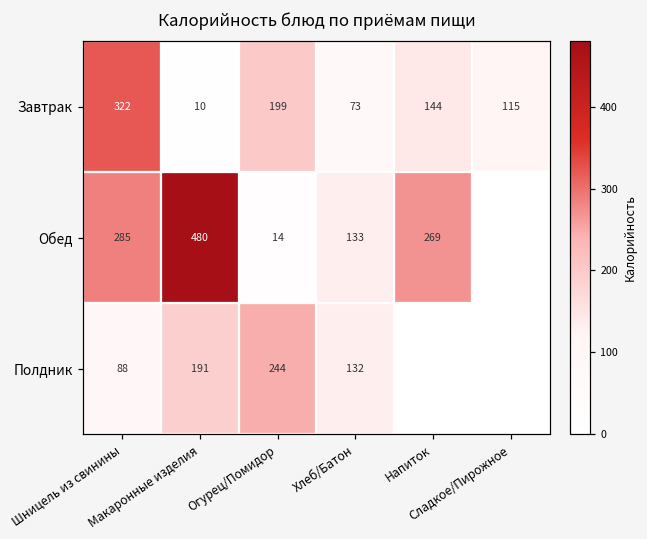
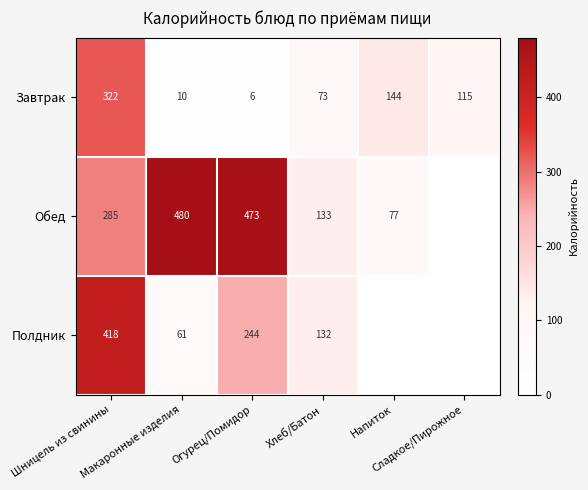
  {
    "Завтрак": {
      "Шницель из свинины": 322,
      "Макаронные изделия": 10,
-     "Огурец/Помидор": 199,
+     "Огурец/Помидор": 6,
      "Хлеб/Батон": 73,
      "Напиток": 144,
      "Сладкое/Пирожное": 115
    },
    "Обед": {
      "Шницель из свинины": 285,
      "Макаронные изделия": 480,
-     "Огурец/Помидор": 14,
+     "Огурец/Помидор": 473,
      "Хлеб/Батон": 133,
-     "Напиток": 269
+     "Напиток": 77
    },
    "Полдник": {
-     "Шницель из свинины": 88,
-     "Макаронные изделия": 191,
+     "Шницель из свинины": 418,
+     "Макаронные изделия": 61,
      "Огурец/Помидор": 244,
      "Хлеб/Батон": 132
    }
  }
